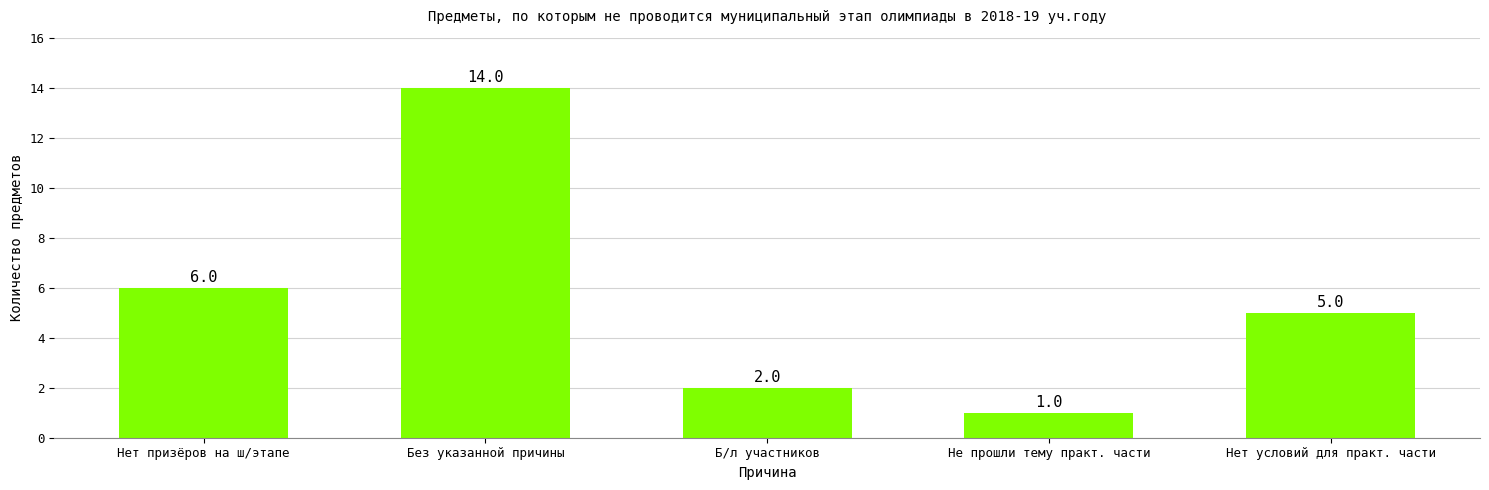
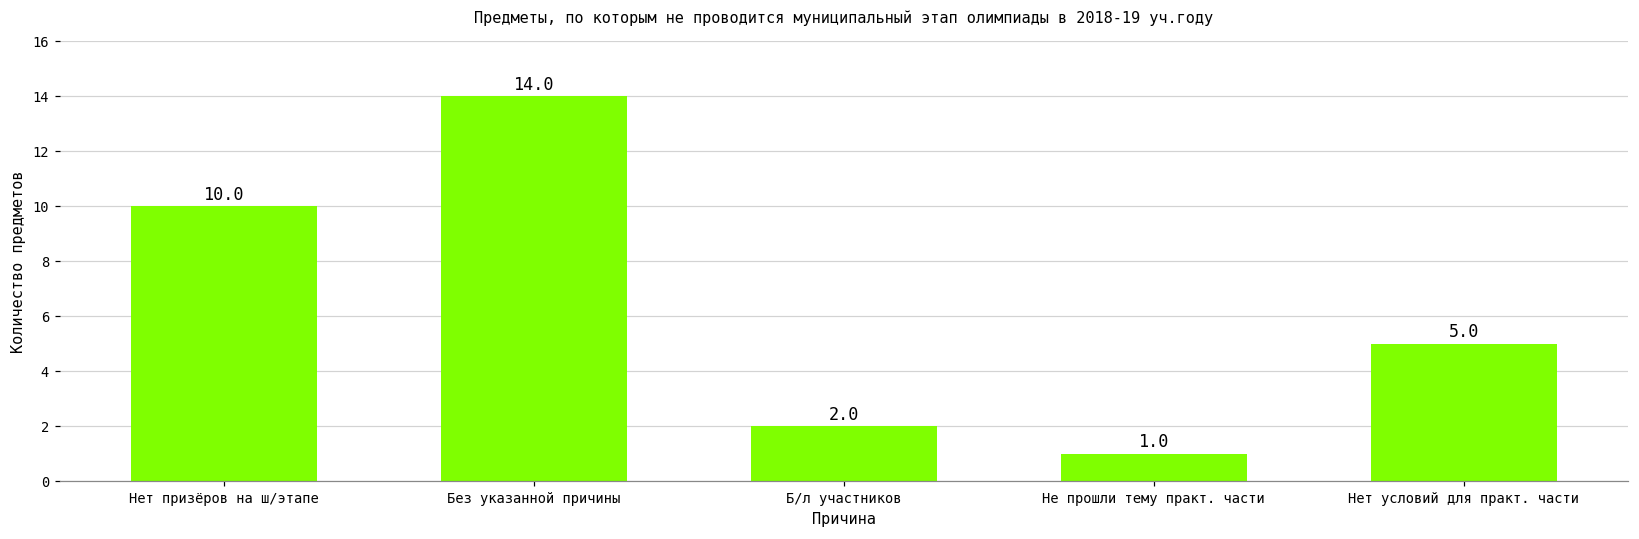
  {
-   "Нет призёров на ш/этапе": 6.0,
+   "Нет призёров на ш/этапе": 10.0,
    "Без указанной причины": 14.0,
    "Б/л участников": 2.0,
    "Не прошли тему практ. части": 1.0,
    "Нет условий для практ. части": 5.0
  }
